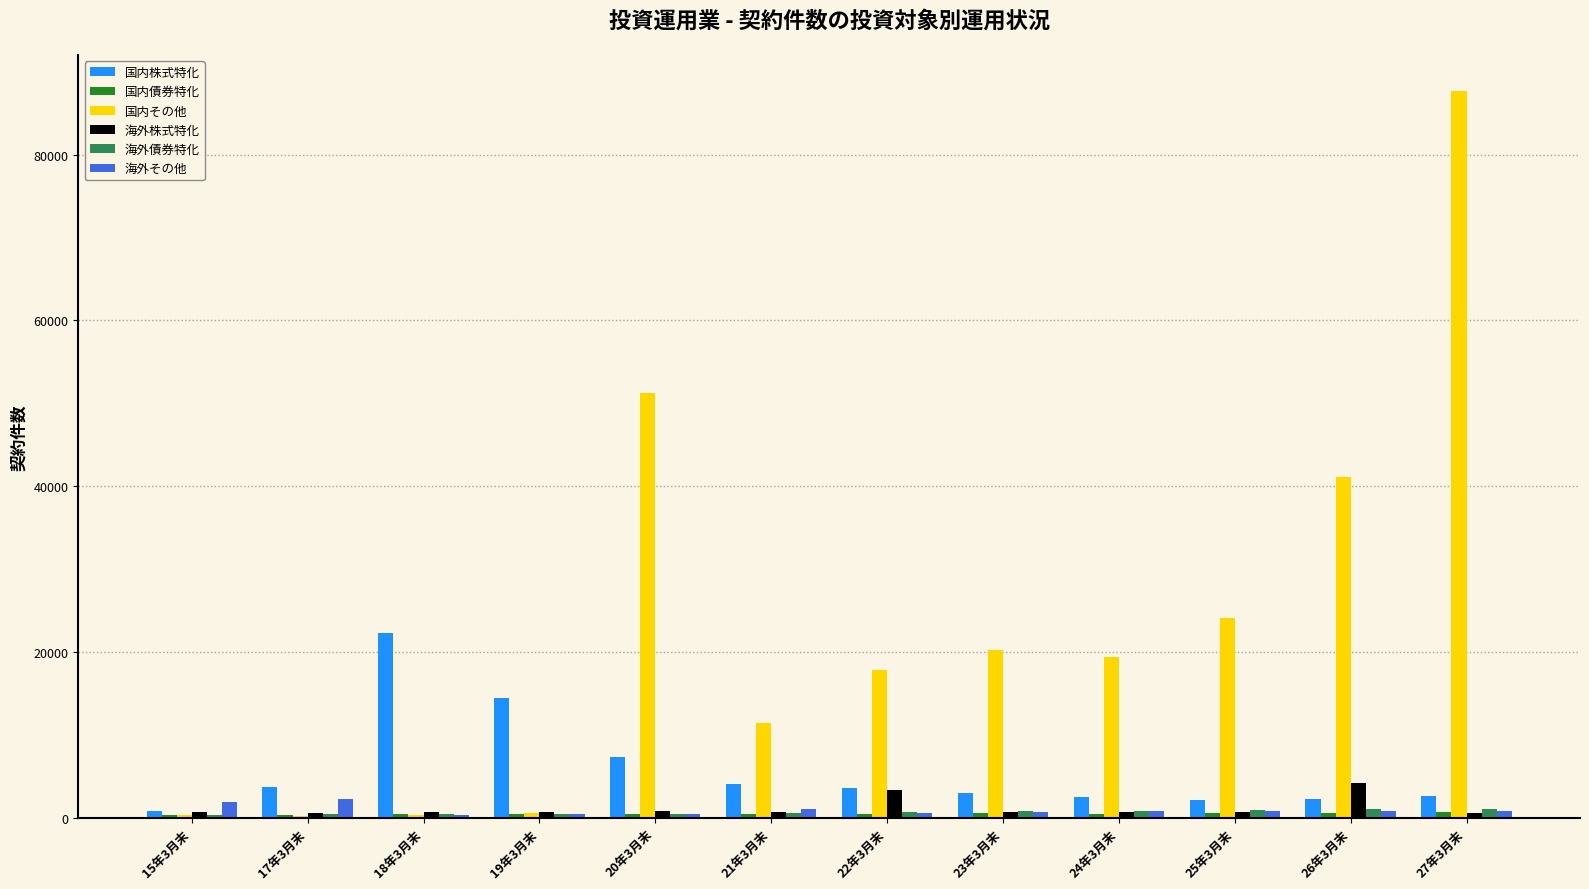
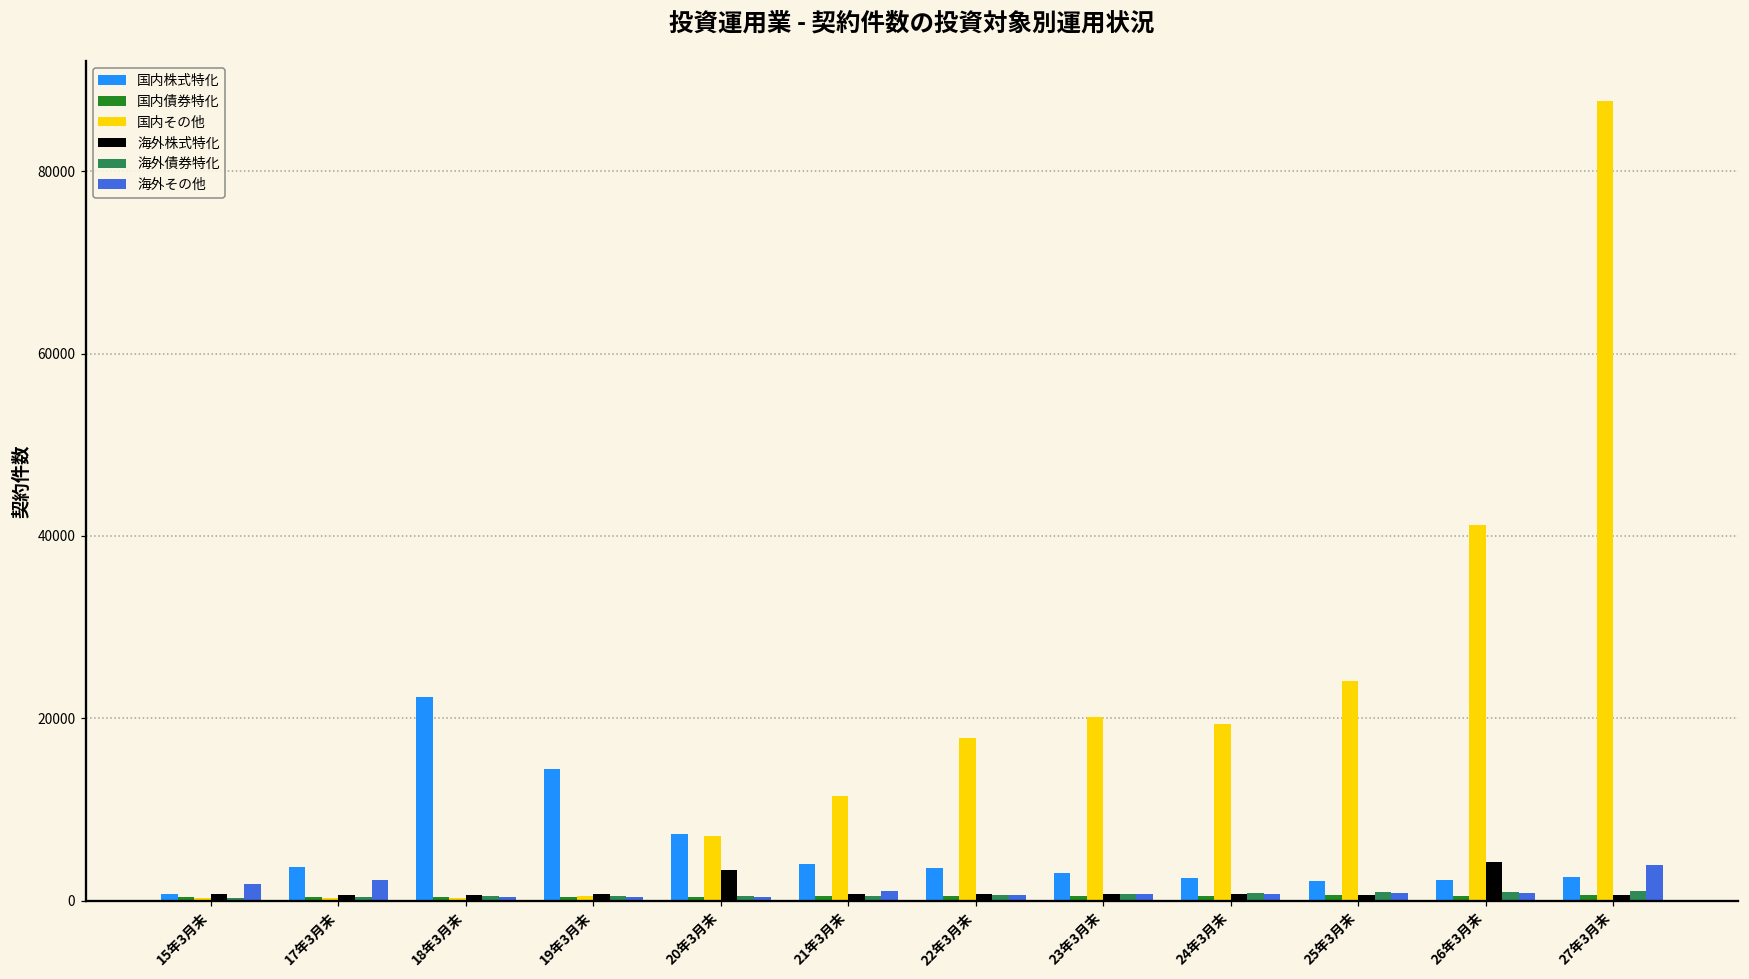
  {
    "国内株式特化": {
      "15年3月末": 1000,
      "17年3月末": 4000,
      "18年3月末": 22000,
      "19年3月末": 14000,
      "20年3月末": 7000,
      "21年3月末": 4000,
      "22年3月末": 4000,
      "23年3月末": 3000,
      "24年3月末": 3000,
      "25年3月末": 2000,
      "26年3月末": 2000,
      "27年3月末": 3000
    },
    "国内その他": {
      "15年3月末": 0,
      "18年3月末": 0,
      "19年3月末": 1000,
-     "20年3月末": 51000,
+     "20年3月末": 7000,
      "21年3月末": 11000,
      "22年3月末": 18000,
      "23年3月末": 20000,
      "24年3月末": 19000,
      "25年3月末": 24000,
      "26年3月末": 41000,
      "27年3月末": 88000
    },
    "海外株式特化": {
      "15年3月末": 1000,
      "17年3月末": 1000,
      "18年3月末": 1000,
      "19年3月末": 1000,
-     "20年3月末": 1000,
+     "20年3月末": 3000,
      "21年3月末": 1000,
-     "22年3月末": 3000,
+     "22年3月末": 1000,
      "23年3月末": 1000,
      "24年3月末": 1000,
      "25年3月末": 1000,
      "26年3月末": 4000,
      "27年3月末": 1000
    },
    "海外その他": {
      "15年3月末": 2000,
      "17年3月末": 2000,
      "18年3月末": 0,
      "19年3月末": 0,
      "20年3月末": 0,
      "21年3月末": 1000,
      "22年3月末": 1000,
      "23年3月末": 1000,
      "24年3月末": 1000,
      "25年3月末": 1000,
      "26年3月末": 1000,
-     "27年3月末": 1000
+     "27年3月末": 4000
    }
  }
